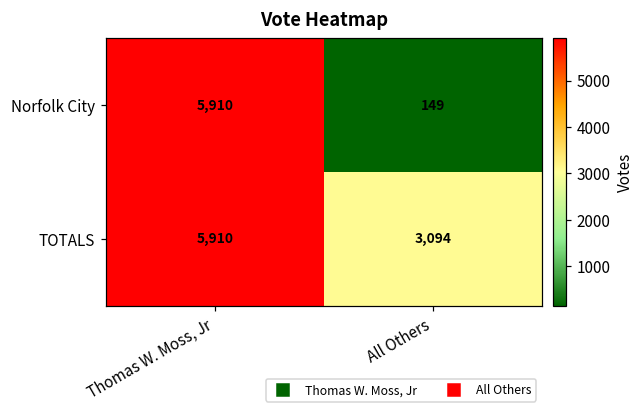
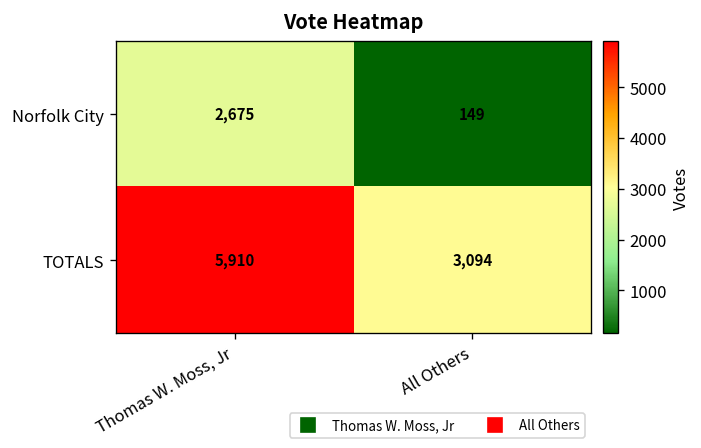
  {
    "Norfolk City": {
-     "Thomas W. Moss, Jr": "5,910",
+     "Thomas W. Moss, Jr": "2,675",
      "All Others": "149"
    },
    "TOTALS": {
      "Thomas W. Moss, Jr": "5,910",
      "All Others": "3,094"
    }
  }
